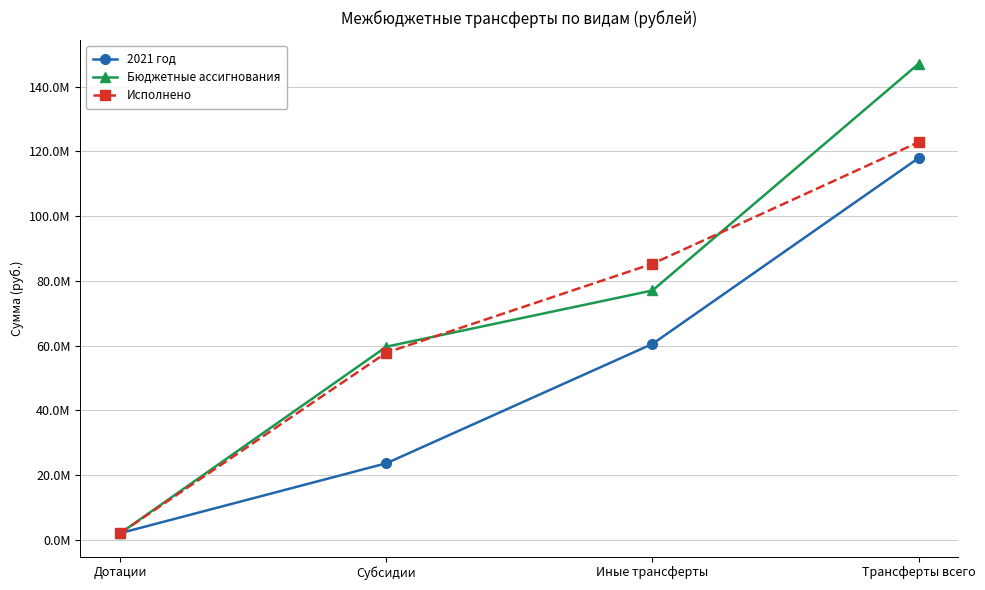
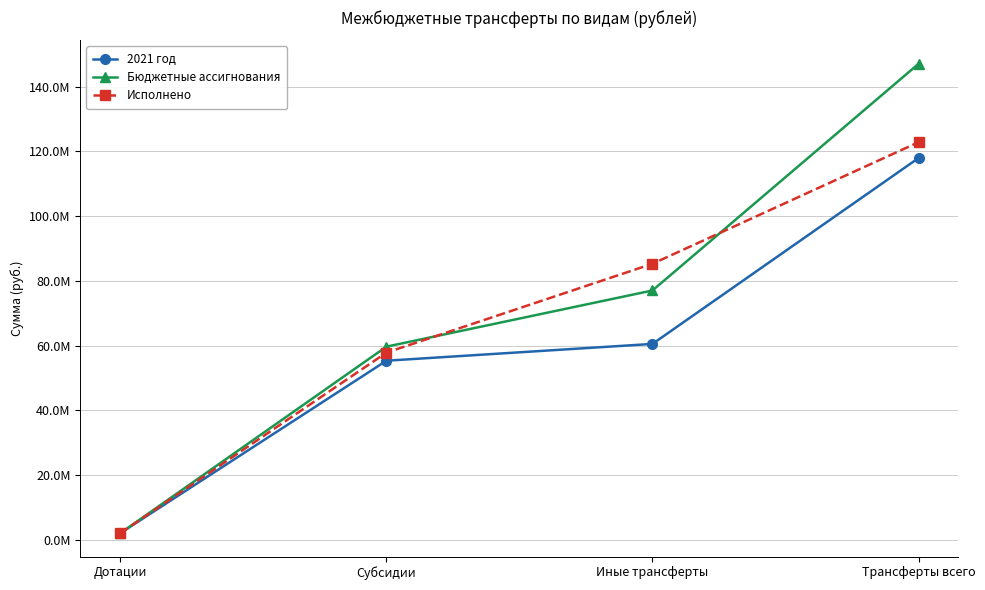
  {
    "2021 год": {
-     "Субсидии": "24М",
+     "Субсидии": "55М",
      "Иные трансферты": "61М",
      "Трансферты всего": "118М"
    },
    "Бюджетные ассигнования": {
      "Субсидии": "60М",
      "Иные трансферты": "77М",
      "Трансферты всего": "147М"
    },
    "Исполнено": {
      "Субсидии": "58М",
      "Иные трансферты": "85М",
      "Трансферты всего": "123М"
    }
  }
